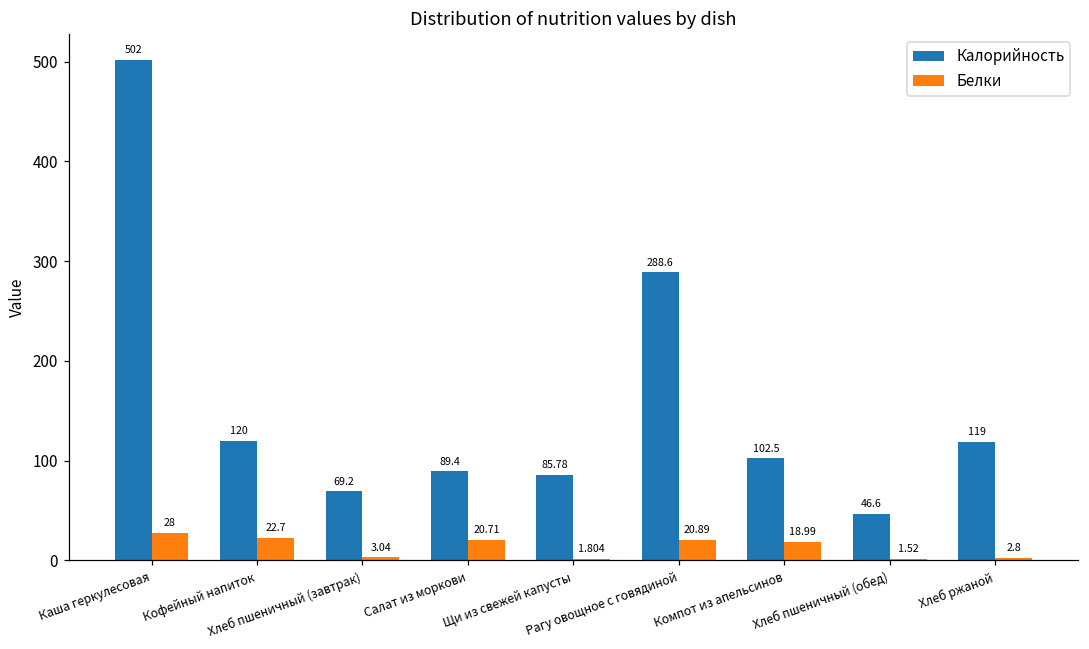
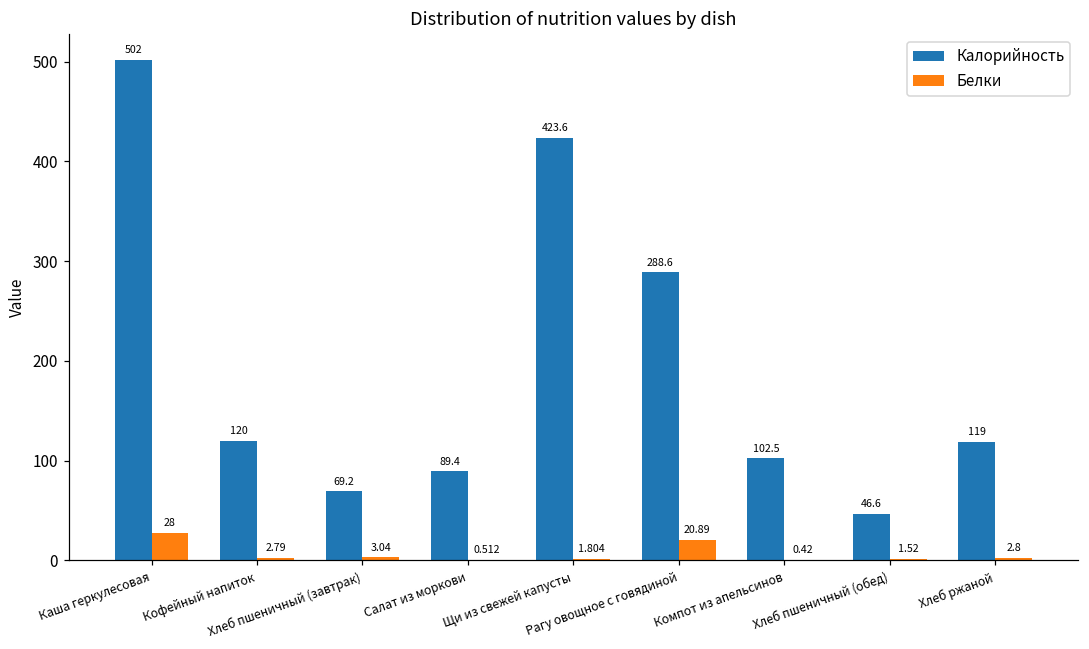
  {
    "Калорийность": {
      "Каша геркулесовая": 502,
      "Кофейный напиток": 120,
      "Хлеб пшеничный (завтрак)": 69.2,
      "Салат из моркови": 89.4,
-     "Щи из свежей капусты": 85.78,
+     "Щи из свежей капусты": 423.6,
      "Рагу овощное с говядиной": 288.6,
      "Компот из апельсинов": 102.5,
      "Хлеб пшеничный (обед)": 46.6,
      "Хлеб ржаной": 119
    },
    "Белки": {
      "Каша геркулесовая": 28,
-     "Кофейный напиток": 22.7,
+     "Кофейный напиток": 2.79,
      "Хлеб пшеничный (завтрак)": 3.04,
-     "Салат из моркови": 20.71,
+     "Салат из моркови": 0.512,
      "Щи из свежей капусты": 1.804,
      "Рагу овощное с говядиной": 20.89,
-     "Компот из апельсинов": 18.99,
+     "Компот из апельсинов": 0.42,
      "Хлеб пшеничный (обед)": 1.52,
      "Хлеб ржаной": 2.8
    }
  }
